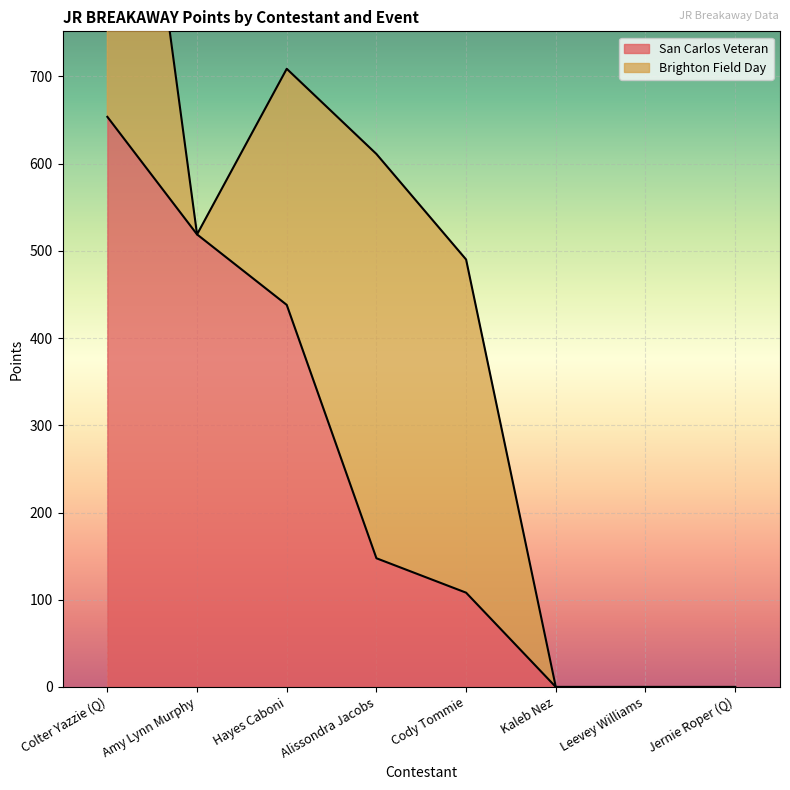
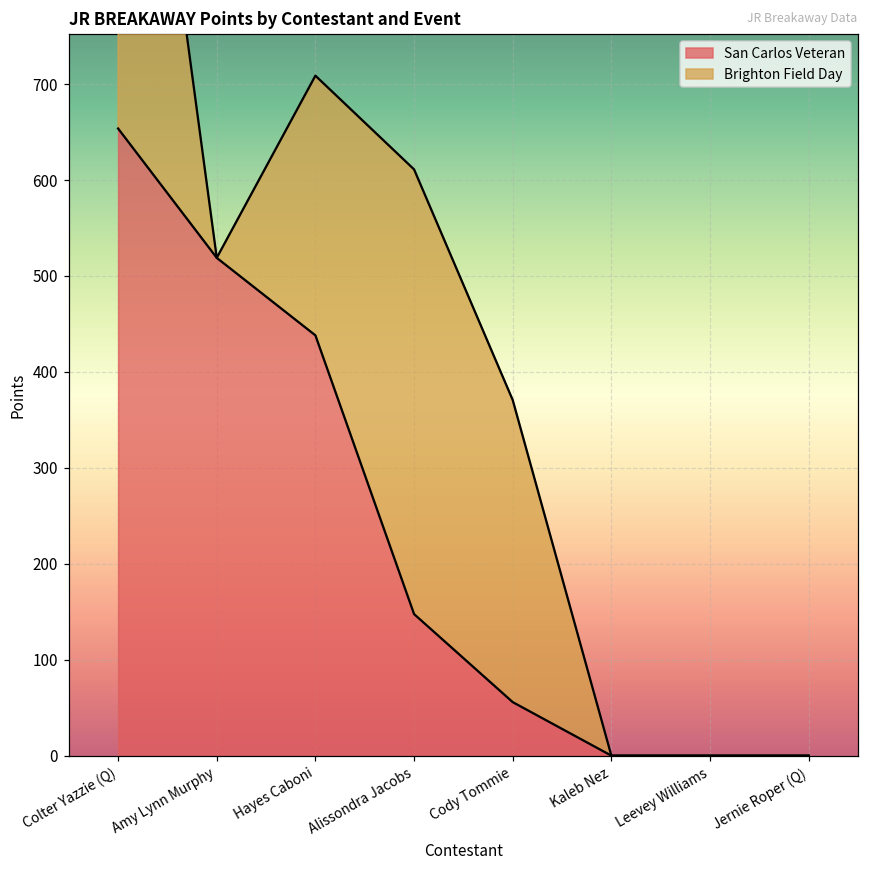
  {
    "San Carlos Veteran": {
      "Colter Yazzie (Q)": 650,
      "Hayes Caboni": 440,
      "Alissondra Jacobs": 150,
-     "Cody Tommie": 110
+     "Cody Tommie": 60
    },
    "Brighton Field Day": {
      "Hayes Caboni": 270,
      "Alissondra Jacobs": 460,
-     "Cody Tommie": 380
+     "Cody Tommie": 310
    }
  }
